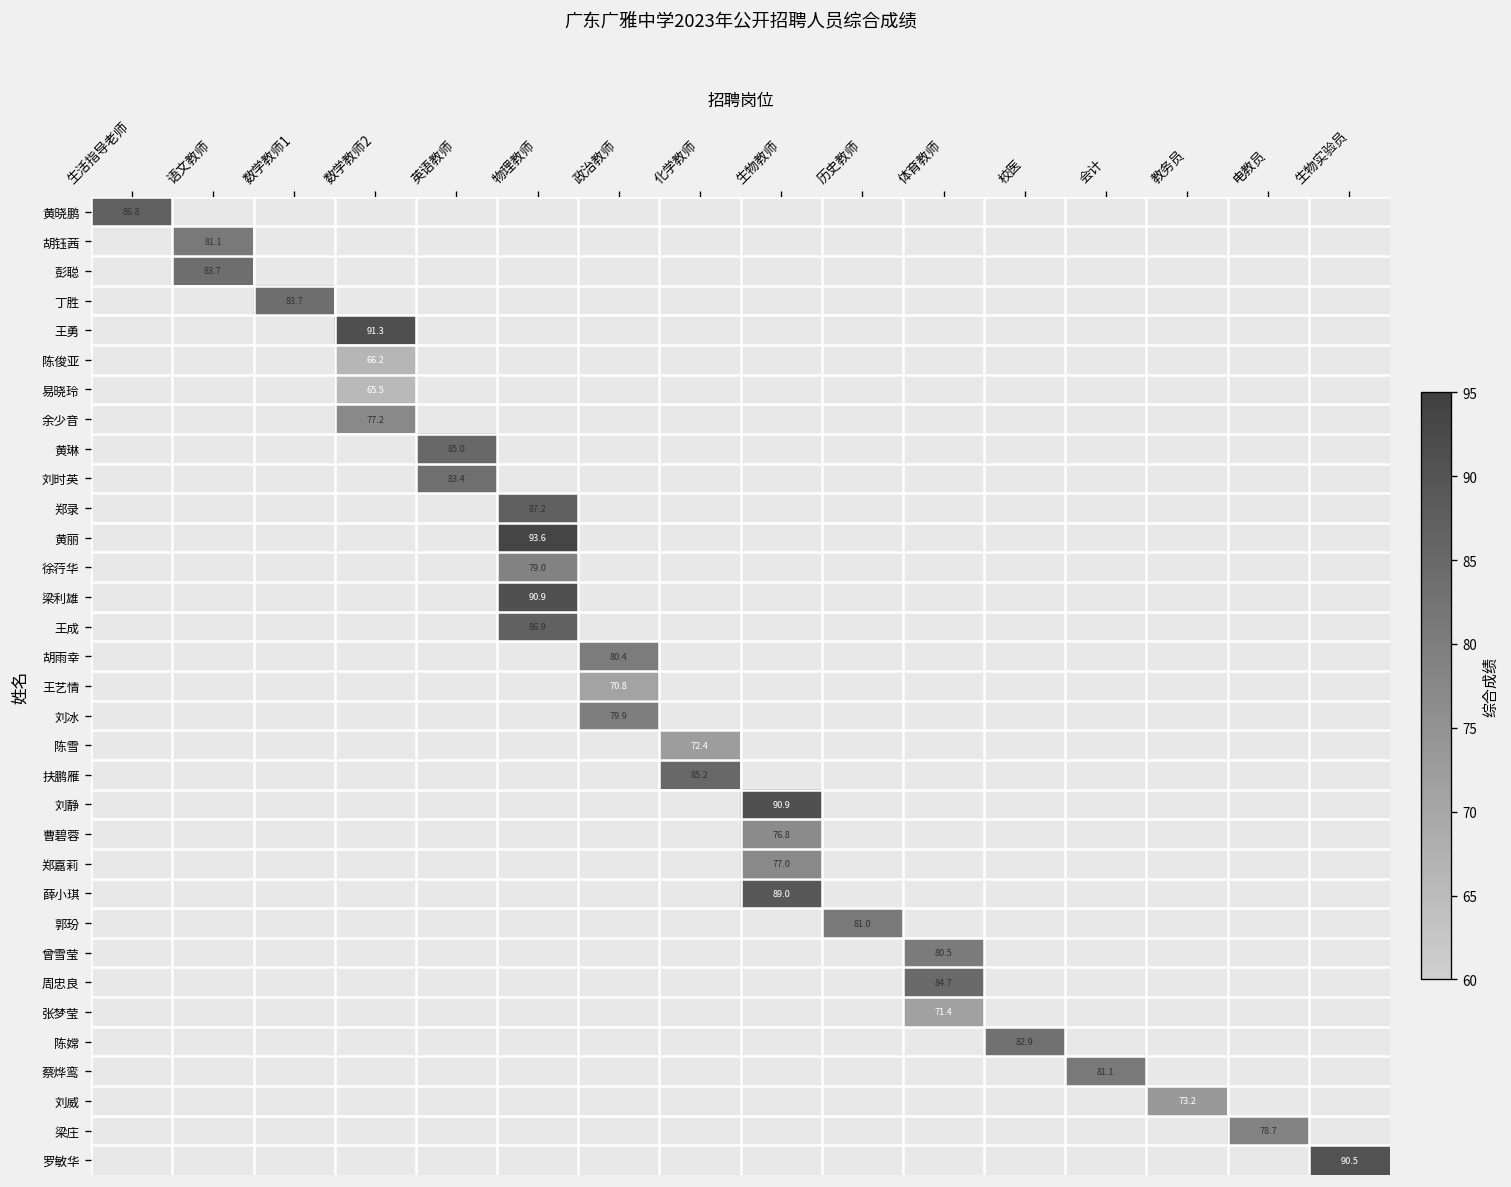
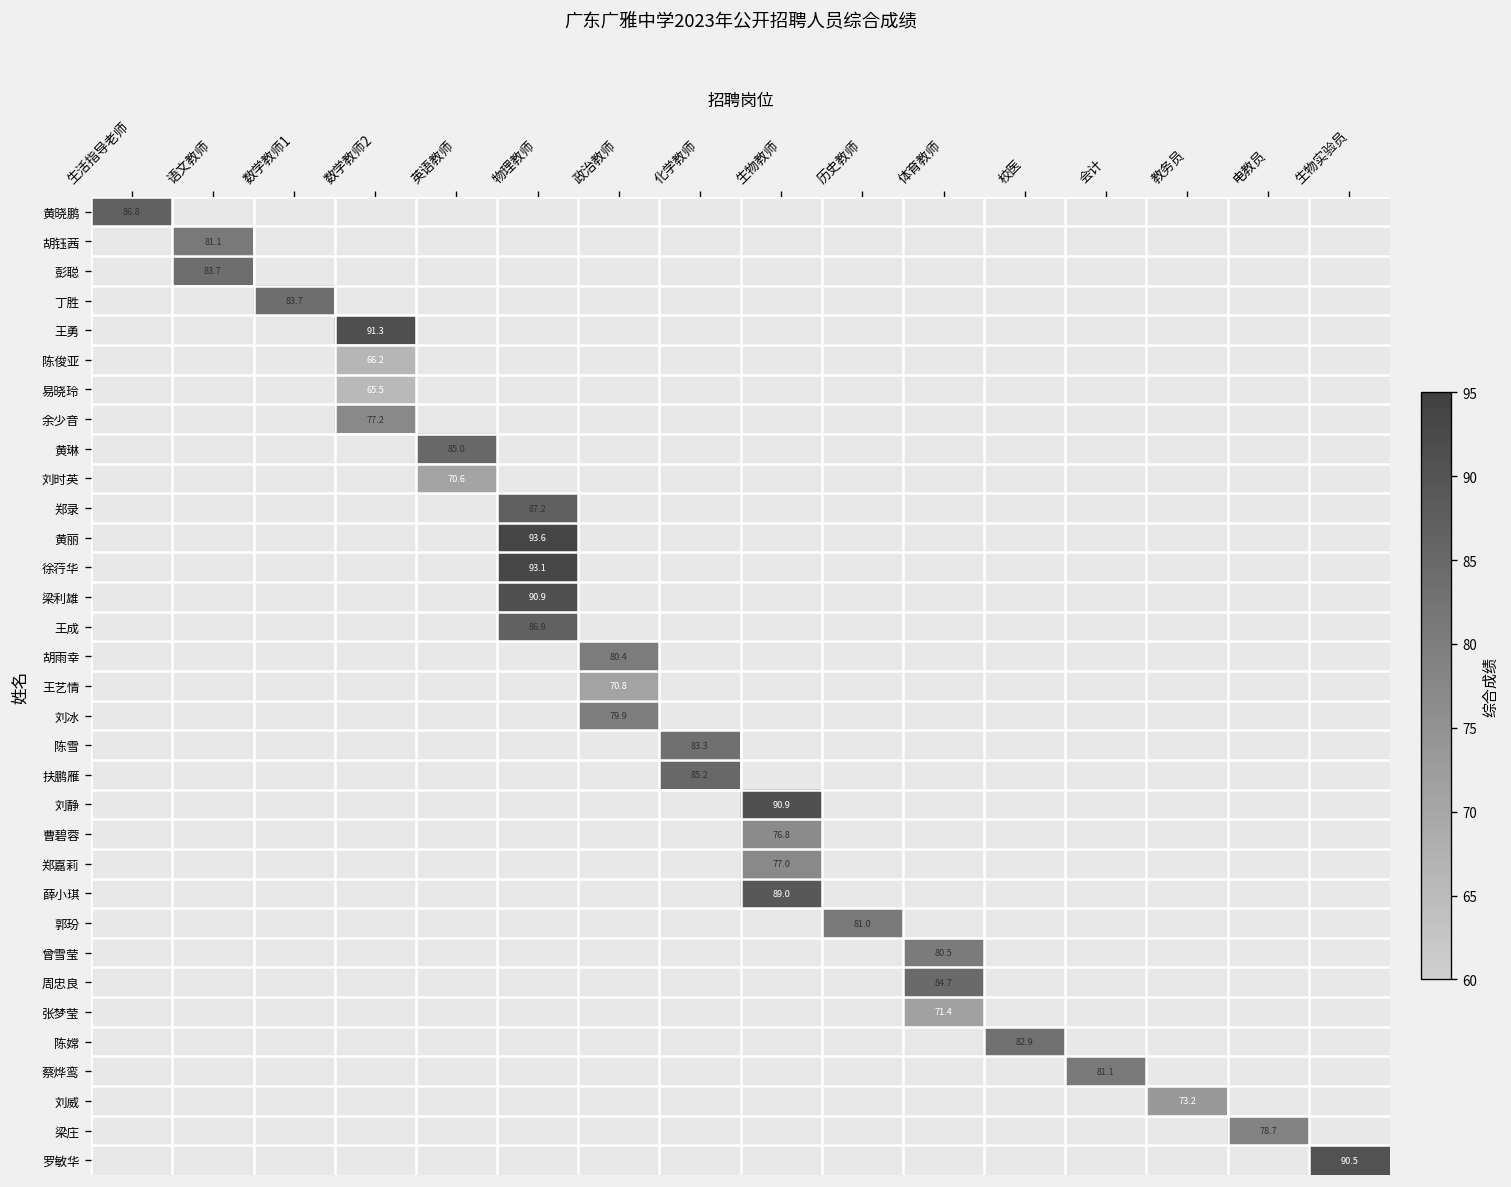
  {
    "胡钰茜": {
      "语文教师": 81.1
    },
    "彭聪": {
      "语文教师": 83.7
    },
    "丁胜": {
      "数学教师1": 83.7
    },
    "王勇": {
      "数学教师2": 91.3
    },
    "陈俊亚": {
      "数学教师2": 66.2
    },
    "易晓玲": {
      "数学教师2": 65.5
    },
    "余少音": {
      "数学教师2": 77.2
    },
    "黄琳": {
      "英语教师": 85.0
    },
    "刘时英": {
-     "英语教师": 83.4
+     "英语教师": 70.6
    },
    "黄丽": {
      "物理教师": 93.6
    },
    "徐荇华": {
-     "物理教师": 79.0
+     "物理教师": 93.1
    },
    "梁利雄": {
      "物理教师": 90.9
    },
    "胡雨幸": {
      "政治教师": 80.4
    },
    "王艺情": {
      "政治教师": 70.8
    },
    "刘冰": {
      "政治教师": 79.9
    },
    "陈雪": {
-     "化学教师": 72.4
+     "化学教师": 83.3
    },
    "扶鹏雁": {
      "化学教师": 85.2
    },
    "刘静": {
      "生物教师": 90.9
    },
    "曹碧蓉": {
      "生物教师": 76.8
    },
    "郑嘉莉": {
      "生物教师": 77.0
    },
    "薛小琪": {
      "生物教师": 89.0
    },
    "郭玢": {
      "历史教师": 81.0
    },
    "曾雪莹": {
      "体育教师": 80.5
    },
    "周忠良": {
      "体育教师": 84.7
    },
    "张梦莹": {
      "体育教师": 71.4
    },
    "陈嫦": {
      "校医": 82.9
    },
    "蔡烨鸾": {
      "会计": 81.1
    },
    "刘威": {
      "教务员": 73.2
    },
    "梁庄": {
      "电教员": 78.7
    },
    "罗敏华": {
      "生物实验员": 90.5
    }
  }
